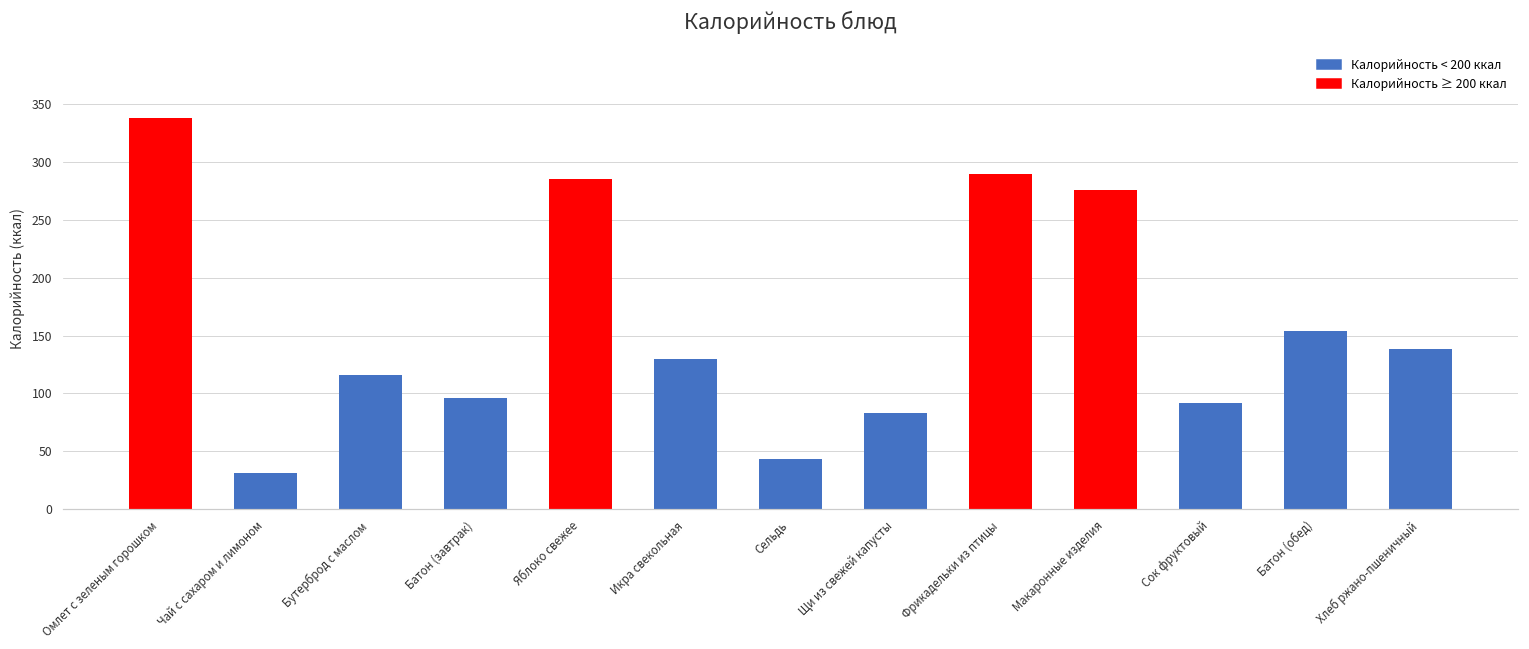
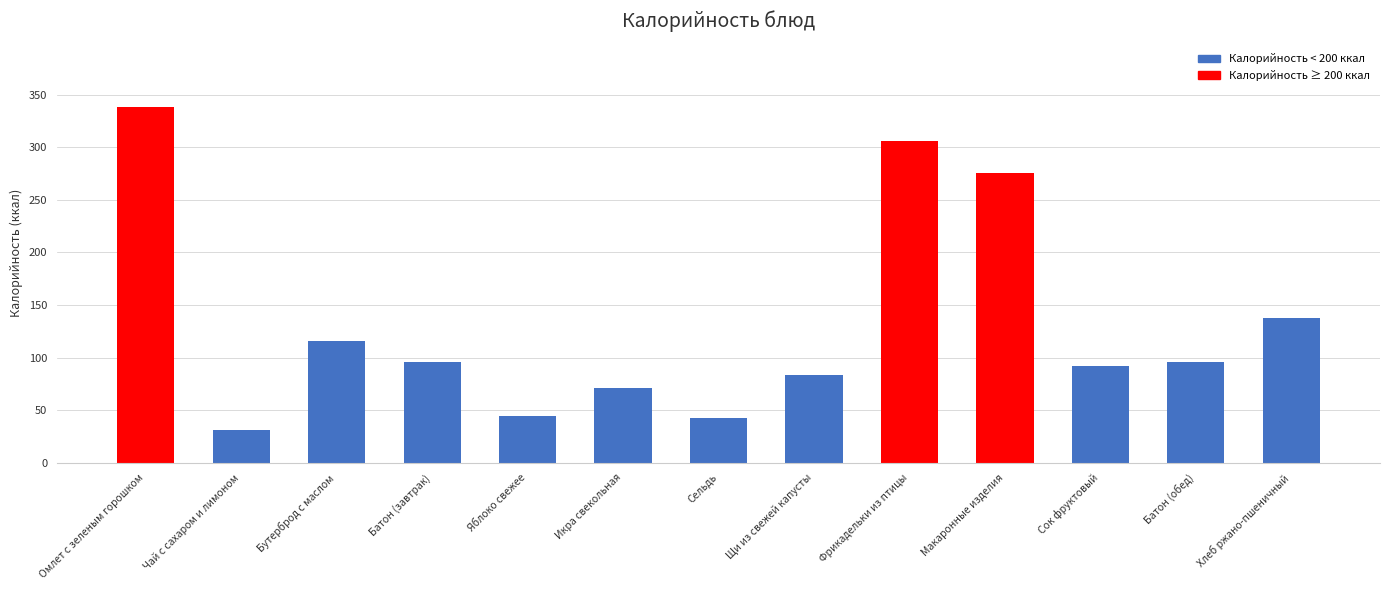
  {
    "Омлет с зеленым горошком": 338,
    "Чай с сахаром и лимоном": 31,
    "Бутерброд с маслом": 116,
    "Батон (завтрак)": 96,
-   "Яблоко свежее": 285,
-   "Икра свекольная": 130,
+   "Яблоко свежее": 44,
+   "Икра свекольная": 71,
    "Сельдь": 43,
    "Щи из свежей капусты": 83,
-   "Фрикадельки из птицы": 290,
+   "Фрикадельки из птицы": 306,
    "Макаронные изделия": 276,
    "Сок фруктовый": 92,
-   "Батон (обед)": 154,
+   "Батон (обед)": 96,
    "Хлеб ржано-пшеничный": 138
  }
